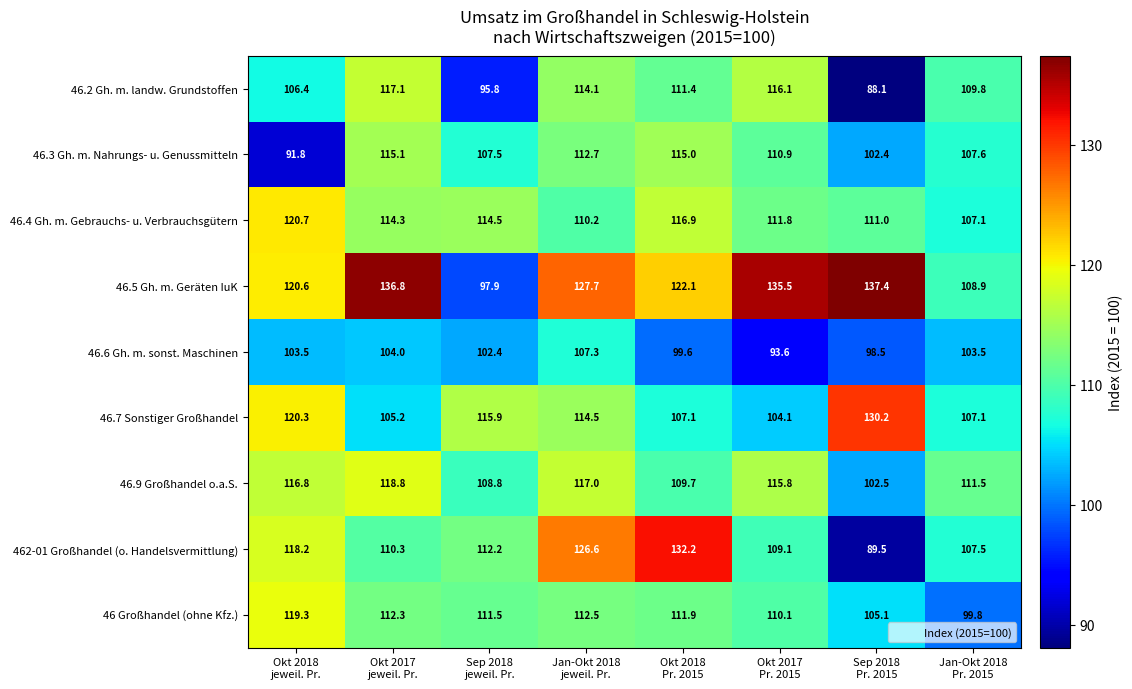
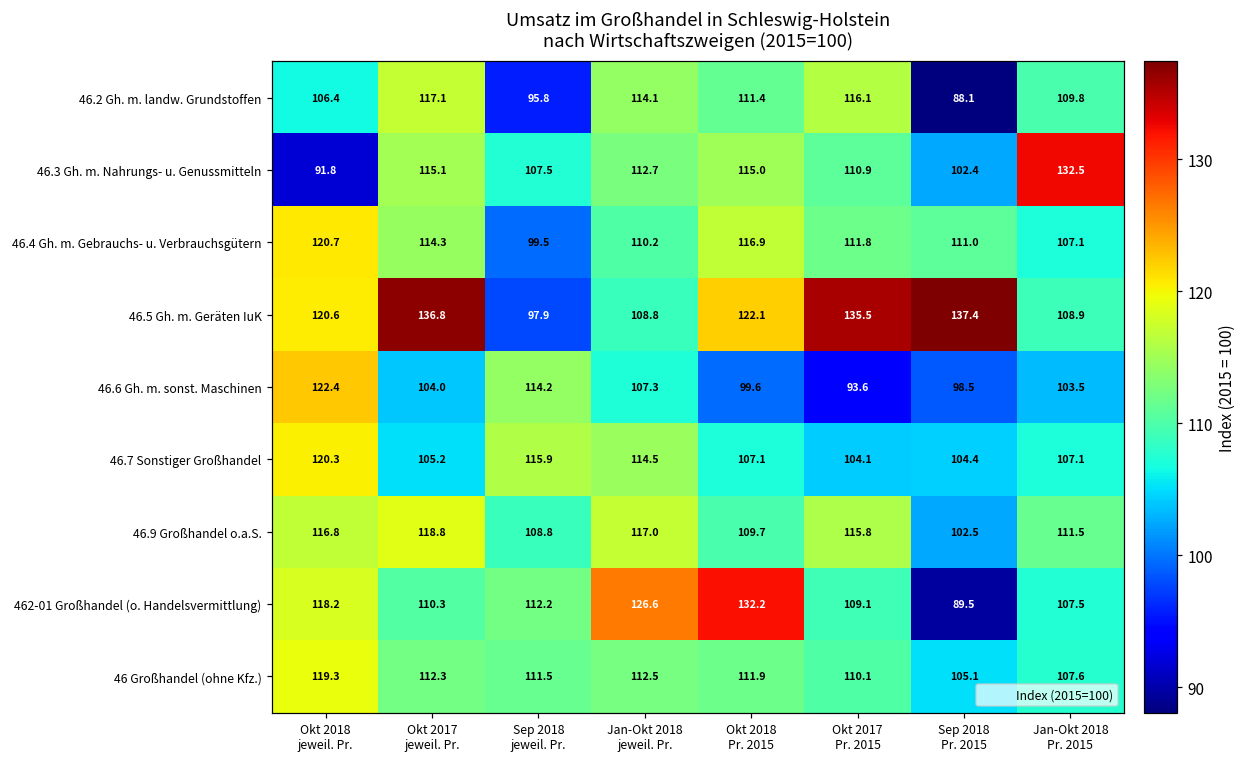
  {
    "46.2 Gh. m. landw. Grundstoffen": {
      "Okt 2018 jeweil. Pr.": 106.4,
      "Okt 2017 jeweil. Pr.": 117.1,
      "Sep 2018 jeweil. Pr.": 95.8,
      "Jan-Okt 2018 jeweil. Pr.": 114.1,
      "Okt 2018 Pr. 2015": 111.4,
      "Okt 2017 Pr. 2015": 116.1,
      "Sep 2018 Pr. 2015": 88.1,
      "Jan-Okt 2018 Pr. 2015": 109.8
    },
    "46.3 Gh. m. Nahrungs- u. Genussmitteln": {
      "Okt 2018 jeweil. Pr.": 91.8,
      "Okt 2017 jeweil. Pr.": 115.1,
      "Sep 2018 jeweil. Pr.": 107.5,
      "Jan-Okt 2018 jeweil. Pr.": 112.7,
      "Okt 2018 Pr. 2015": 115.0,
      "Okt 2017 Pr. 2015": 110.9,
      "Sep 2018 Pr. 2015": 102.4,
-     "Jan-Okt 2018 Pr. 2015": 107.6
+     "Jan-Okt 2018 Pr. 2015": 132.5
    },
    "46.4 Gh. m. Gebrauchs- u. Verbrauchsgütern": {
      "Okt 2018 jeweil. Pr.": 120.7,
      "Okt 2017 jeweil. Pr.": 114.3,
-     "Sep 2018 jeweil. Pr.": 114.5,
+     "Sep 2018 jeweil. Pr.": 99.5,
      "Jan-Okt 2018 jeweil. Pr.": 110.2,
      "Okt 2018 Pr. 2015": 116.9,
      "Okt 2017 Pr. 2015": 111.8,
      "Sep 2018 Pr. 2015": 111.0,
      "Jan-Okt 2018 Pr. 2015": 107.1
    },
    "46.5 Gh. m. Geräten IuK": {
      "Okt 2018 jeweil. Pr.": 120.6,
      "Okt 2017 jeweil. Pr.": 136.8,
      "Sep 2018 jeweil. Pr.": 97.9,
-     "Jan-Okt 2018 jeweil. Pr.": 127.7,
+     "Jan-Okt 2018 jeweil. Pr.": 108.8,
      "Okt 2018 Pr. 2015": 122.1,
      "Okt 2017 Pr. 2015": 135.5,
      "Sep 2018 Pr. 2015": 137.4,
      "Jan-Okt 2018 Pr. 2015": 108.9
    },
    "46.6 Gh. m. sonst. Maschinen": {
-     "Okt 2018 jeweil. Pr.": 103.5,
+     "Okt 2018 jeweil. Pr.": 122.4,
      "Okt 2017 jeweil. Pr.": 104.0,
-     "Sep 2018 jeweil. Pr.": 102.4,
+     "Sep 2018 jeweil. Pr.": 114.2,
      "Jan-Okt 2018 jeweil. Pr.": 107.3,
      "Okt 2018 Pr. 2015": 99.6,
      "Okt 2017 Pr. 2015": 93.6,
      "Sep 2018 Pr. 2015": 98.5,
      "Jan-Okt 2018 Pr. 2015": 103.5
    },
    "46.7 Sonstiger Großhandel": {
      "Okt 2018 jeweil. Pr.": 120.3,
      "Okt 2017 jeweil. Pr.": 105.2,
      "Sep 2018 jeweil. Pr.": 115.9,
      "Jan-Okt 2018 jeweil. Pr.": 114.5,
      "Okt 2018 Pr. 2015": 107.1,
      "Okt 2017 Pr. 2015": 104.1,
-     "Sep 2018 Pr. 2015": 130.2,
+     "Sep 2018 Pr. 2015": 104.4,
      "Jan-Okt 2018 Pr. 2015": 107.1
    },
    "46.9 Großhandel o.a.S.": {
      "Okt 2018 jeweil. Pr.": 116.8,
      "Okt 2017 jeweil. Pr.": 118.8,
      "Sep 2018 jeweil. Pr.": 108.8,
      "Jan-Okt 2018 jeweil. Pr.": 117.0,
      "Okt 2018 Pr. 2015": 109.7,
      "Okt 2017 Pr. 2015": 115.8,
      "Sep 2018 Pr. 2015": 102.5,
      "Jan-Okt 2018 Pr. 2015": 111.5
    },
    "462-01 Großhandel (o. Handelsvermittlung)": {
      "Okt 2018 jeweil. Pr.": 118.2,
      "Okt 2017 jeweil. Pr.": 110.3,
      "Sep 2018 jeweil. Pr.": 112.2,
      "Jan-Okt 2018 jeweil. Pr.": 126.6,
      "Okt 2018 Pr. 2015": 132.2,
      "Okt 2017 Pr. 2015": 109.1,
      "Sep 2018 Pr. 2015": 89.5,
      "Jan-Okt 2018 Pr. 2015": 107.5
    },
    "46 Großhandel (ohne Kfz.)": {
      "Okt 2018 jeweil. Pr.": 119.3,
      "Okt 2017 jeweil. Pr.": 112.3,
      "Sep 2018 jeweil. Pr.": 111.5,
      "Jan-Okt 2018 jeweil. Pr.": 112.5,
      "Okt 2018 Pr. 2015": 111.9,
      "Okt 2017 Pr. 2015": 110.1,
      "Sep 2018 Pr. 2015": 105.1,
-     "Jan-Okt 2018 Pr. 2015": 99.8
+     "Jan-Okt 2018 Pr. 2015": 107.6
    }
  }
